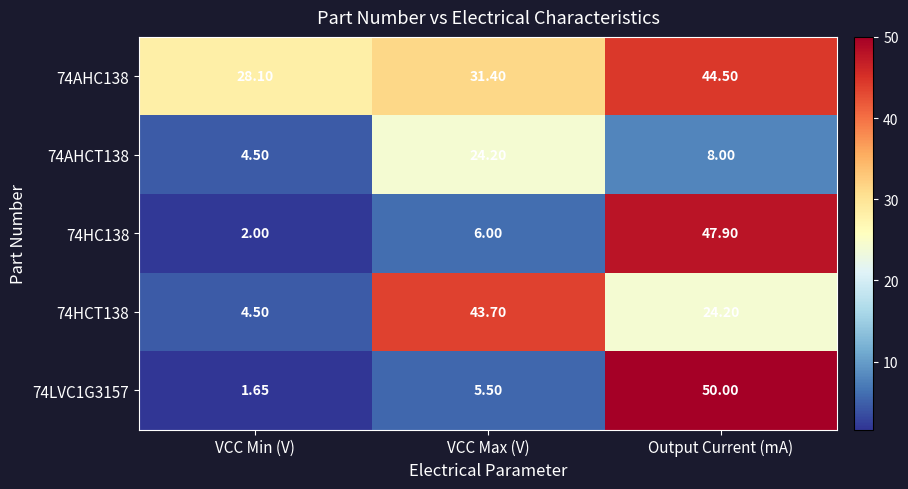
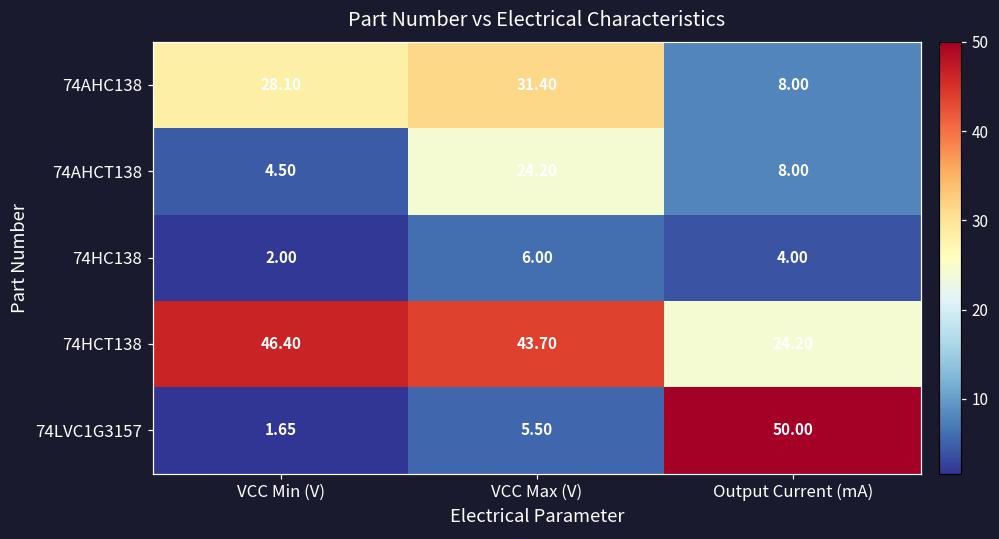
  {
    "74AHC138": {
      "VCC Min (V)": 28.10,
      "VCC Max (V)": 31.40,
-     "Output Current (mA)": 44.50
+     "Output Current (mA)": 8.00
    },
    "74AHCT138": {
      "VCC Min (V)": 4.50,
      "Output Current (mA)": 8.00
    },
    "74HC138": {
      "VCC Min (V)": 2.00,
      "VCC Max (V)": 6.00,
-     "Output Current (mA)": 47.90
+     "Output Current (mA)": 4.00
    },
    "74HCT138": {
-     "VCC Min (V)": 4.50,
+     "VCC Min (V)": 46.40,
      "VCC Max (V)": 43.70
    },
    "74LVC1G3157": {
      "VCC Min (V)": 1.65,
      "VCC Max (V)": 5.50,
      "Output Current (mA)": 50.00
    }
  }
